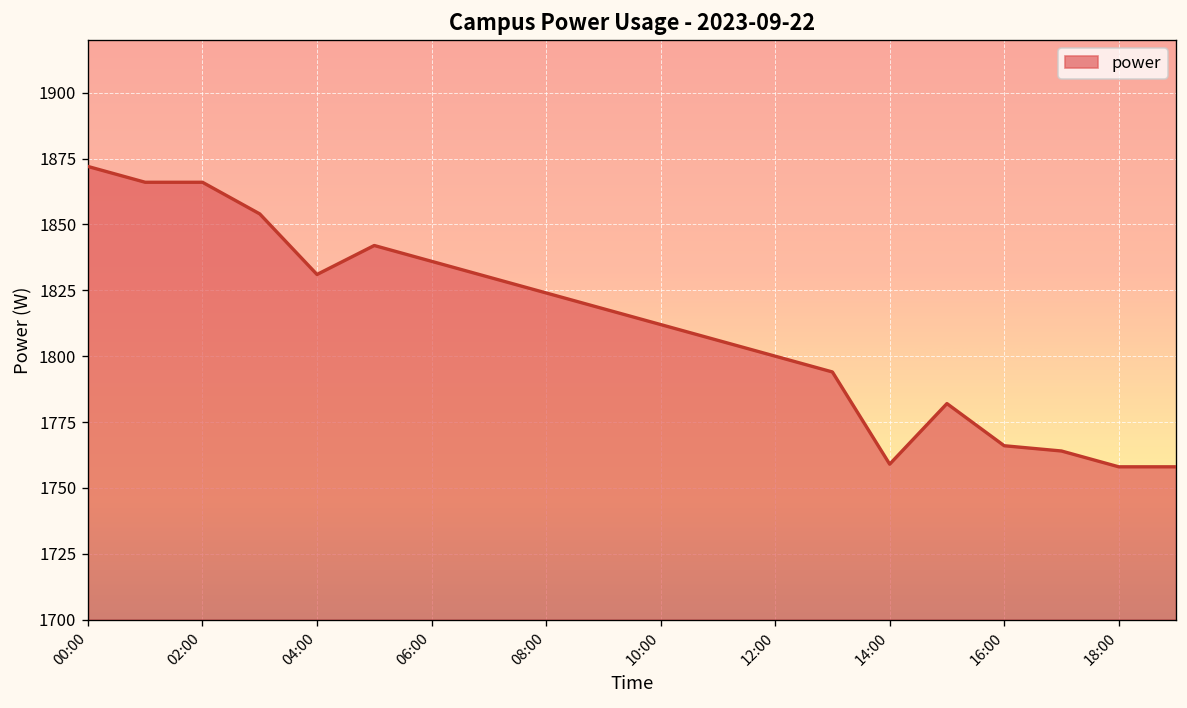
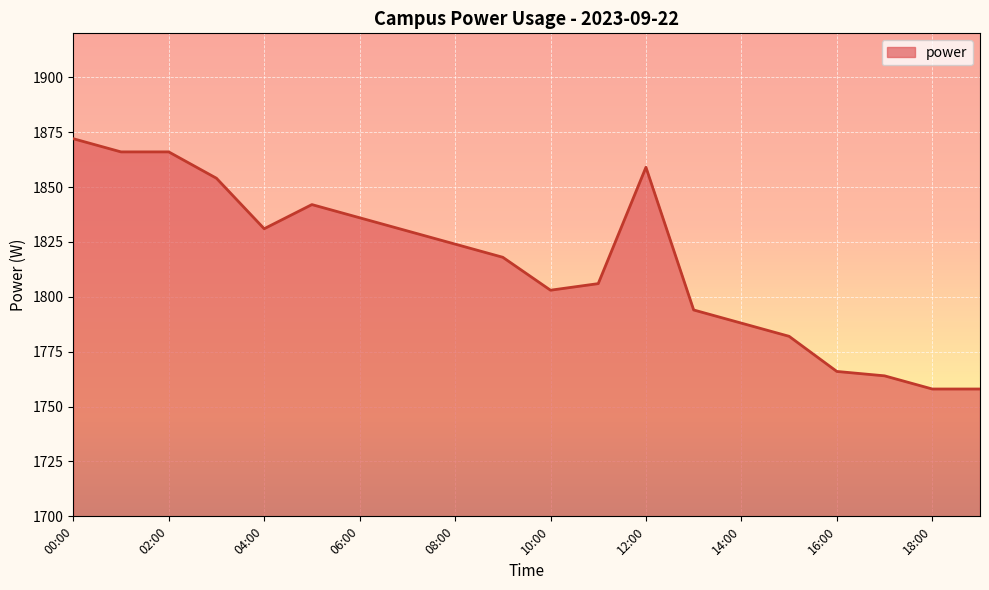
  {
    "00:00": 1872,
    "02:00": 1866,
    "04:00": 1831,
    "06:00": 1836,
    "08:00": 1824,
-   "10:00": 1812,
-   "12:00": 1800,
-   "14:00": 1759,
+   "10:00": 1803,
+   "12:00": 1859,
+   "14:00": 1788,
    "16:00": 1766,
    "18:00": 1758
  }
